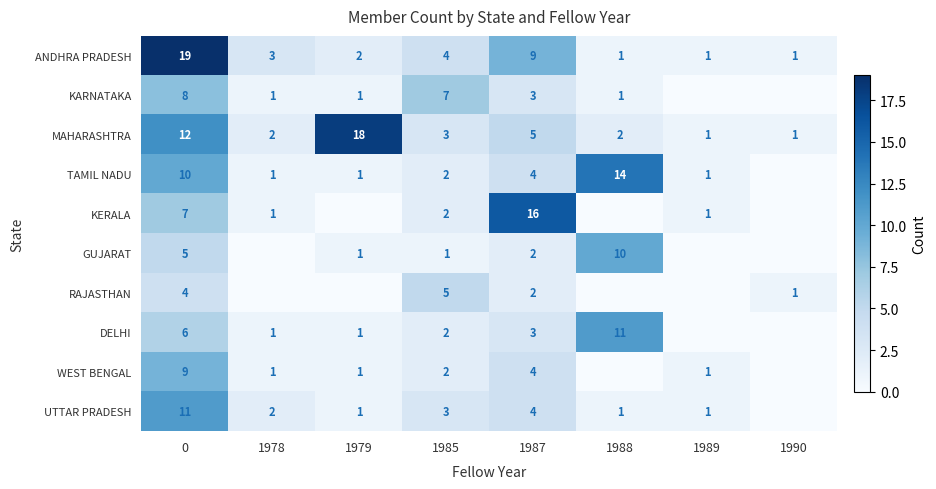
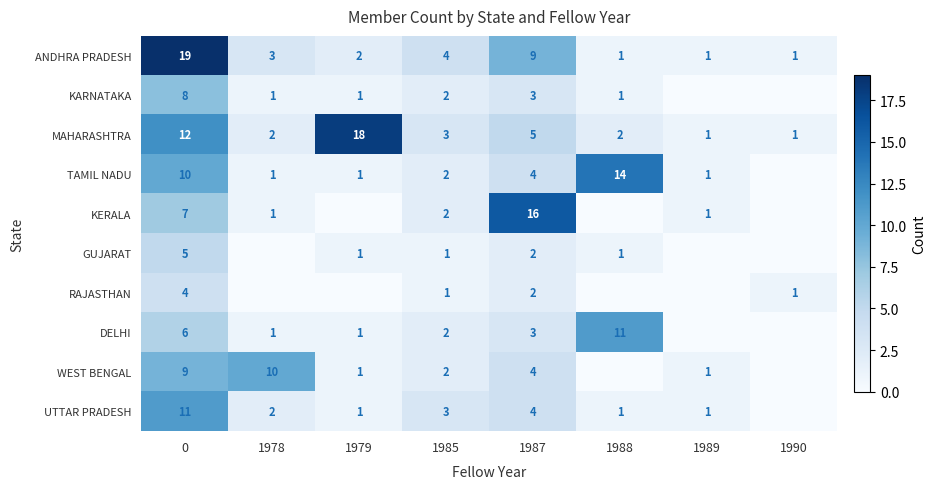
  {
    "ANDHRA PRADESH": {
      "0": 19,
      "1978": 3,
      "1979": 2,
      "1985": 4,
      "1987": 9,
      "1988": 1,
      "1989": 1,
      "1990": 1
    },
    "KARNATAKA": {
      "0": 8,
      "1978": 1,
      "1979": 1,
-     "1985": 7,
+     "1985": 2,
      "1987": 3,
      "1988": 1
    },
    "MAHARASHTRA": {
      "0": 12,
      "1978": 2,
      "1979": 18,
      "1985": 3,
      "1987": 5,
      "1988": 2,
      "1989": 1,
      "1990": 1
    },
    "TAMIL NADU": {
      "0": 10,
      "1978": 1,
      "1979": 1,
      "1985": 2,
      "1987": 4,
      "1988": 14,
      "1989": 1
    },
    "KERALA": {
      "0": 7,
      "1978": 1,
      "1985": 2,
      "1987": 16,
      "1989": 1
    },
    "GUJARAT": {
      "0": 5,
      "1979": 1,
      "1985": 1,
      "1987": 2,
-     "1988": 10
+     "1988": 1
    },
    "RAJASTHAN": {
      "0": 4,
-     "1985": 5,
+     "1985": 1,
      "1987": 2,
      "1990": 1
    },
    "DELHI": {
      "0": 6,
      "1978": 1,
      "1979": 1,
      "1985": 2,
      "1987": 3,
      "1988": 11
    },
    "WEST BENGAL": {
      "0": 9,
-     "1978": 1,
+     "1978": 10,
      "1979": 1,
      "1985": 2,
      "1987": 4,
      "1989": 1
    },
    "UTTAR PRADESH": {
      "0": 11,
      "1978": 2,
      "1979": 1,
      "1985": 3,
      "1987": 4,
      "1988": 1,
      "1989": 1
    }
  }
